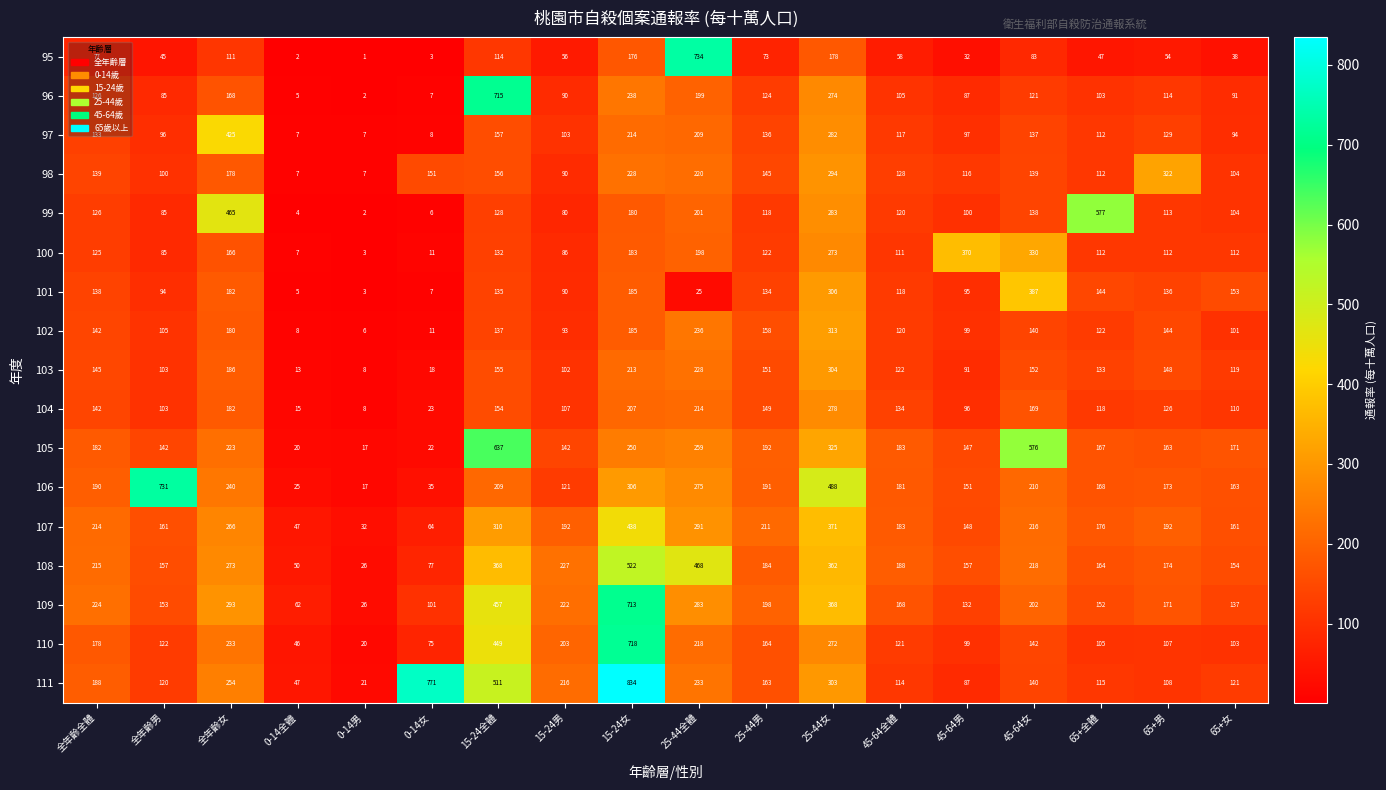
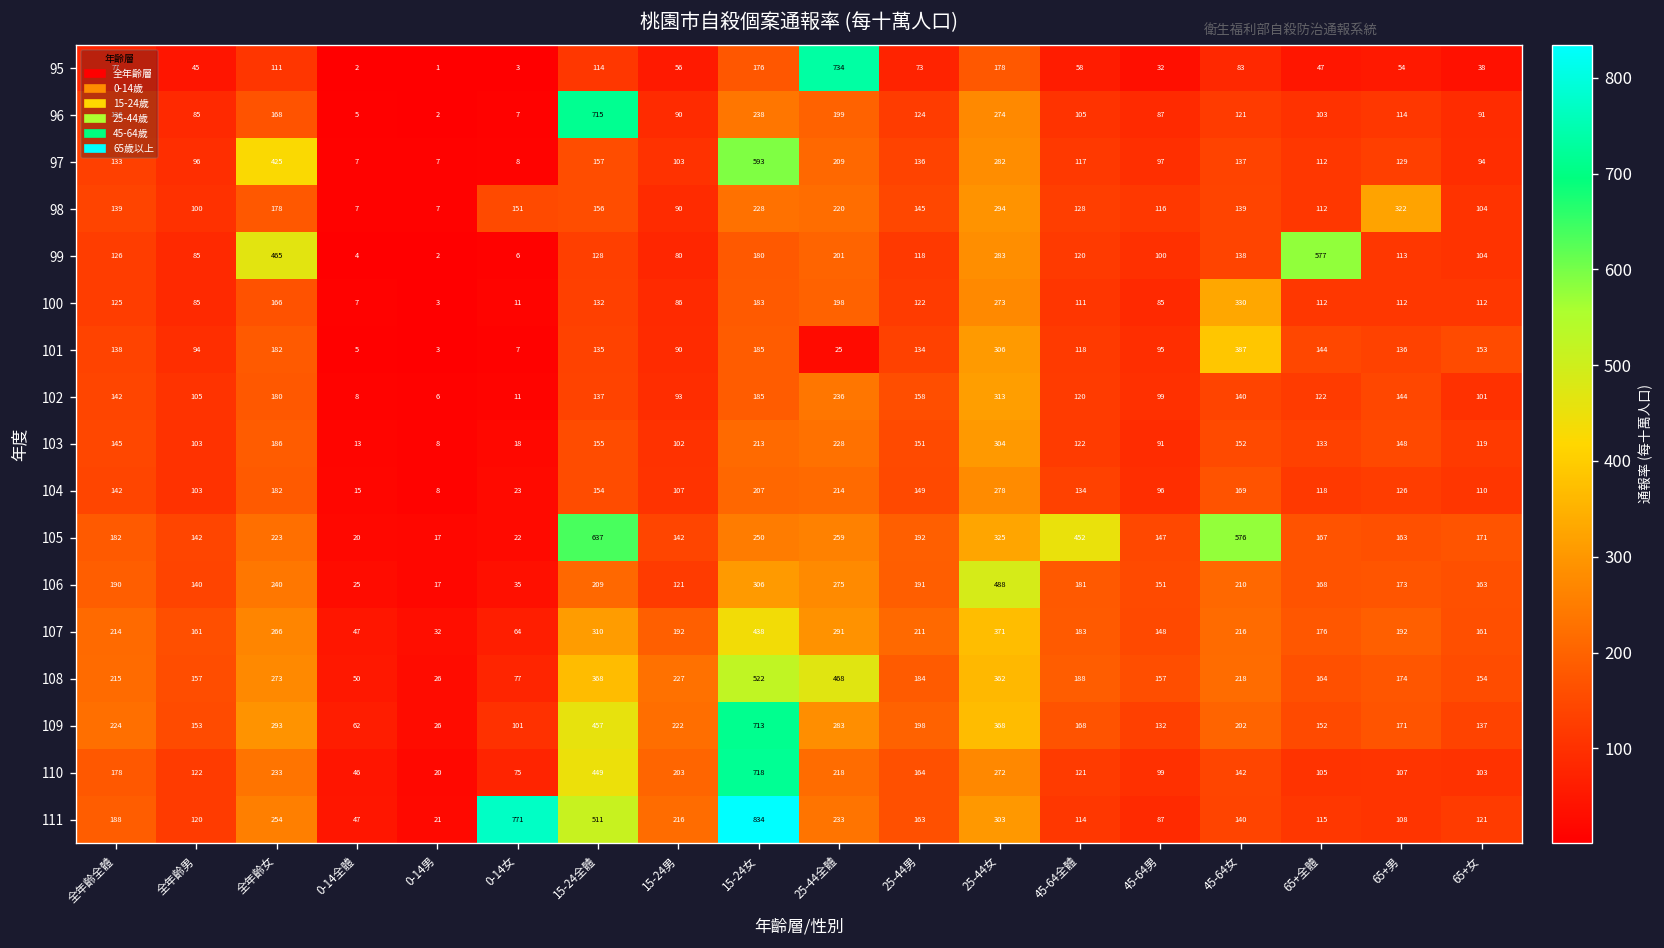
  {
    "97": {
      "全年齡男": 96,
      "全年齡女": 425,
      "0-14全體": 7,
      "0-14男": 7,
      "0-14女": 8,
      "15-24全體": 157,
      "15-24男": 103,
-     "15-24女": 214,
+     "15-24女": 593,
      "25-44全體": 209,
      "25-44男": 136,
      "25-44女": 282,
      "45-64全體": 117,
      "45-64男": 97,
      "45-64女": 137,
      "65+全體": 112,
      "65+男": 129,
      "65+女": 94
    },
    "100": {
      "全年齡全體": 125,
      "全年齡男": 85,
      "全年齡女": 166,
      "0-14全體": 7,
      "0-14男": 3,
      "0-14女": 11,
      "15-24全體": 132,
      "15-24男": 86,
      "15-24女": 183,
      "25-44全體": 198,
      "25-44男": 122,
      "25-44女": 273,
      "45-64全體": 111,
-     "45-64男": 370,
+     "45-64男": 85,
      "45-64女": 330,
      "65+全體": 112,
      "65+男": 112,
      "65+女": 112
    },
    "105": {
      "全年齡全體": 182,
      "全年齡男": 142,
      "全年齡女": 223,
      "0-14全體": 20,
      "0-14男": 17,
      "0-14女": 22,
      "15-24全體": 637,
      "15-24男": 142,
      "15-24女": 250,
      "25-44全體": 259,
      "25-44男": 192,
      "25-44女": 325,
-     "45-64全體": 183,
+     "45-64全體": 452,
      "45-64男": 147,
      "45-64女": 576,
      "65+全體": 167,
      "65+男": 163,
      "65+女": 171
    },
    "106": {
      "全年齡全體": 190,
-     "全年齡男": 731,
+     "全年齡男": 140,
      "全年齡女": 240,
      "0-14全體": 25,
      "0-14男": 17,
      "0-14女": 35,
      "15-24全體": 209,
      "15-24男": 121,
      "15-24女": 306,
      "25-44全體": 275,
      "25-44男": 191,
      "25-44女": 488,
      "45-64全體": 181,
      "45-64男": 151,
      "45-64女": 210,
      "65+全體": 168,
      "65+男": 173,
      "65+女": 163
    }
  }
